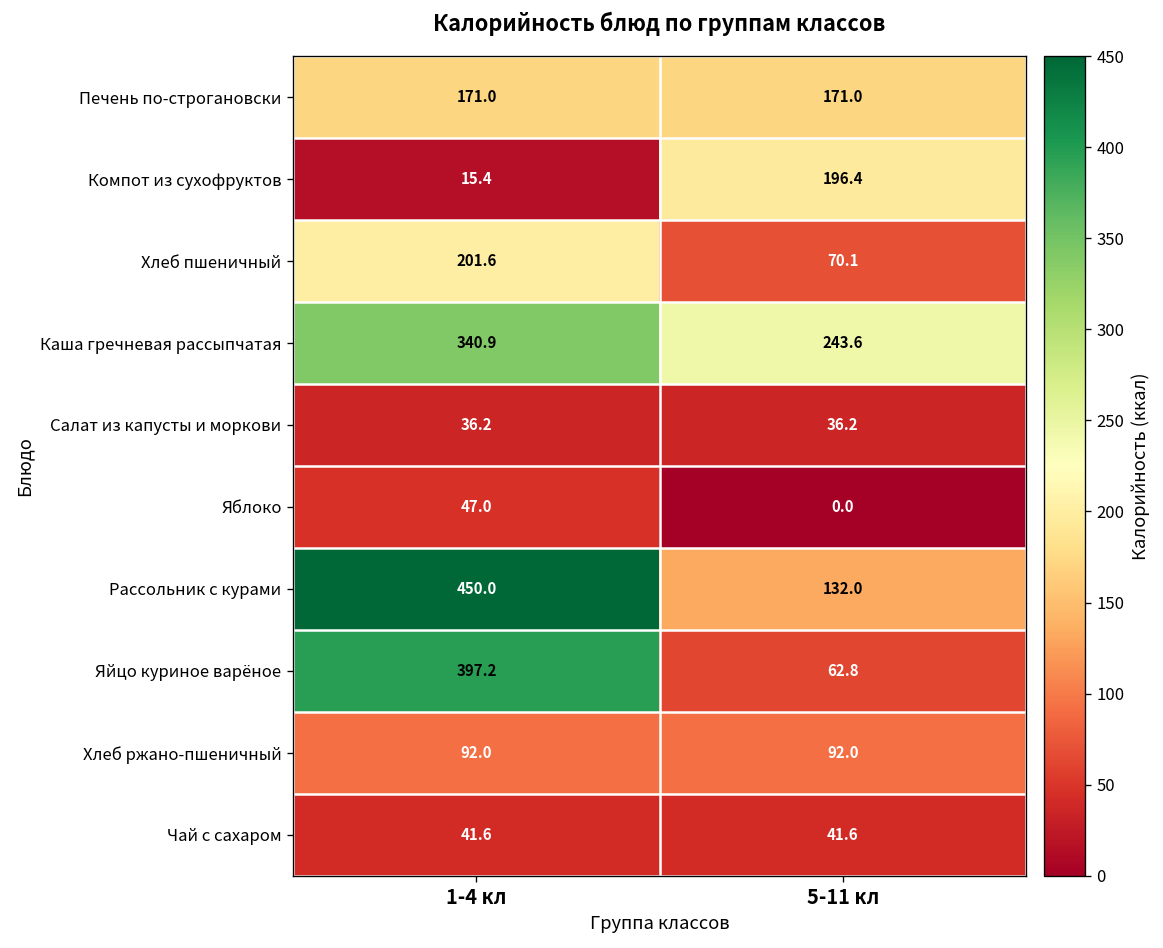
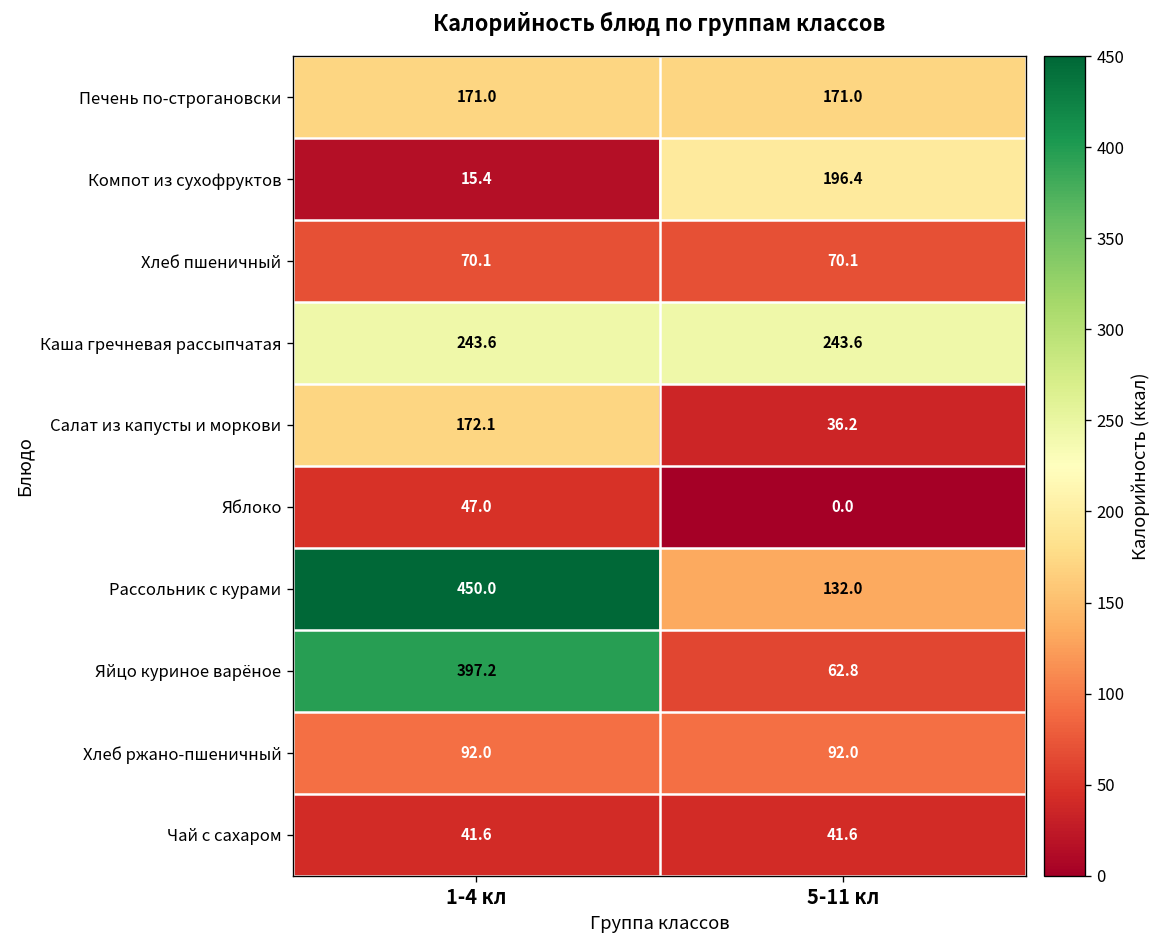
  {
    "Печень по-строгановски": {
      "1-4 кл": 171.0,
      "5-11 кл": 171.0
    },
    "Компот из сухофруктов": {
      "1-4 кл": 15.4,
      "5-11 кл": 196.4
    },
    "Хлеб пшеничный": {
-     "1-4 кл": 201.6,
+     "1-4 кл": 70.1,
      "5-11 кл": 70.1
    },
    "Каша гречневая рассыпчатая": {
-     "1-4 кл": 340.9,
+     "1-4 кл": 243.6,
      "5-11 кл": 243.6
    },
    "Салат из капусты и моркови": {
-     "1-4 кл": 36.2,
+     "1-4 кл": 172.1,
      "5-11 кл": 36.2
    },
    "Яблоко": {
      "1-4 кл": 47.0,
      "5-11 кл": 0.0
    },
    "Рассольник с курами": {
      "1-4 кл": 450.0,
      "5-11 кл": 132.0
    },
    "Яйцо куриное варёное": {
      "1-4 кл": 397.2,
      "5-11 кл": 62.8
    },
    "Хлеб ржано-пшеничный": {
      "1-4 кл": 92.0,
      "5-11 кл": 92.0
    },
    "Чай с сахаром": {
      "1-4 кл": 41.6,
      "5-11 кл": 41.6
    }
  }
